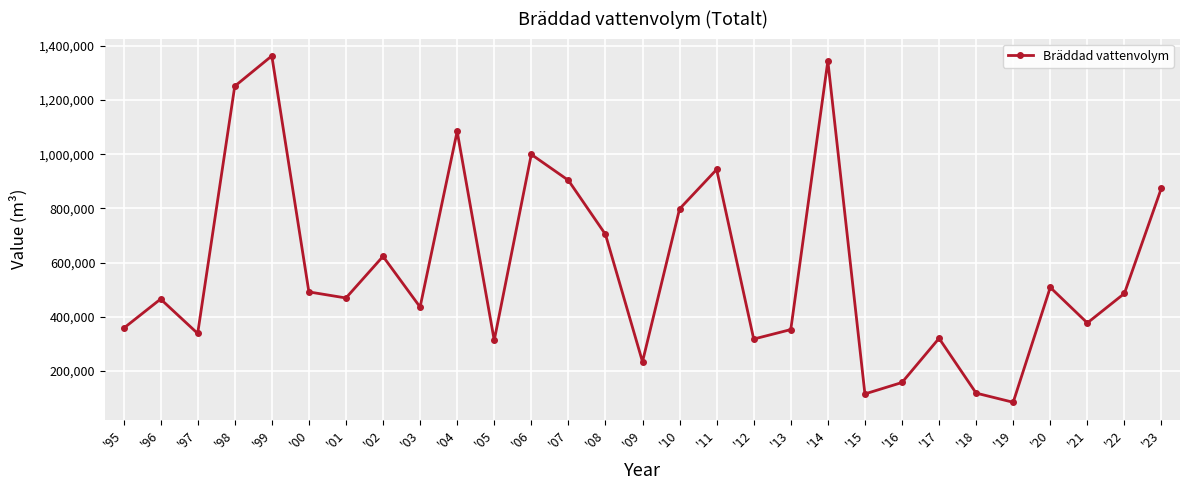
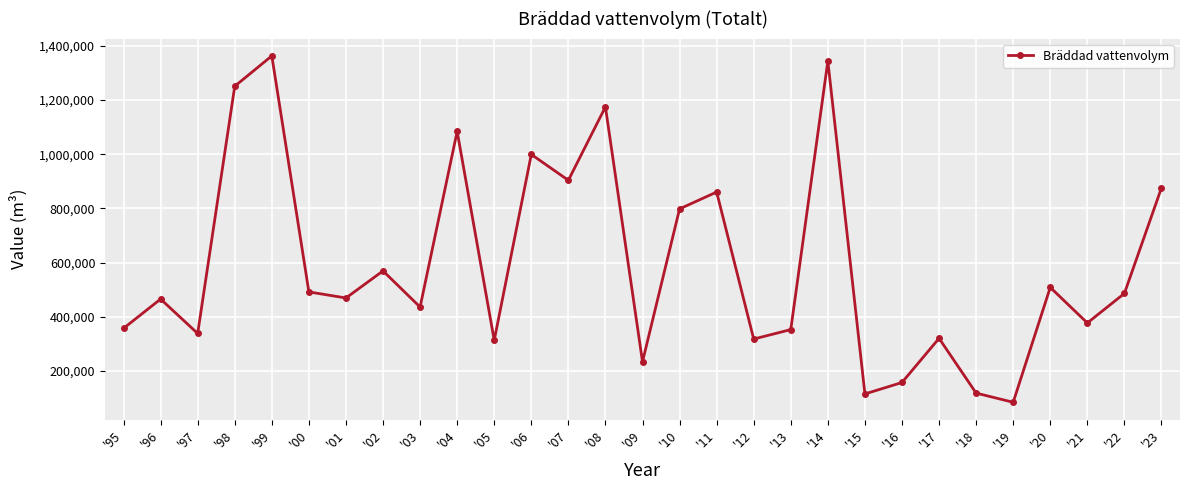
  {
    "'95": "360,000",
    "'96": "470,000",
    "'97": "340,000",
    "'98": "1,250,000",
    "'99": "1,360,000",
    "'00": "490,000",
    "'01": "470,000",
-   "'02": "620,000",
+   "'02": "570,000",
    "'03": "440,000",
    "'04": "1,080,000",
    "'05": "310,000",
    "'06": "1,000,000",
    "'07": "900,000",
-   "'08": "700,000",
+   "'08": "1,170,000",
    "'09": "230,000",
    "'10": "800,000",
-   "'11": "940,000",
+   "'11": "860,000",
    "'12": "320,000",
    "'13": "350,000",
    "'14": "1,340,000",
    "'15": "110,000",
    "'16": "160,000",
    "'17": "320,000",
    "'18": "120,000",
    "'19": "80,000",
    "'20": "510,000",
    "'21": "380,000",
    "'22": "490,000",
    "'23": "880,000"
  }
